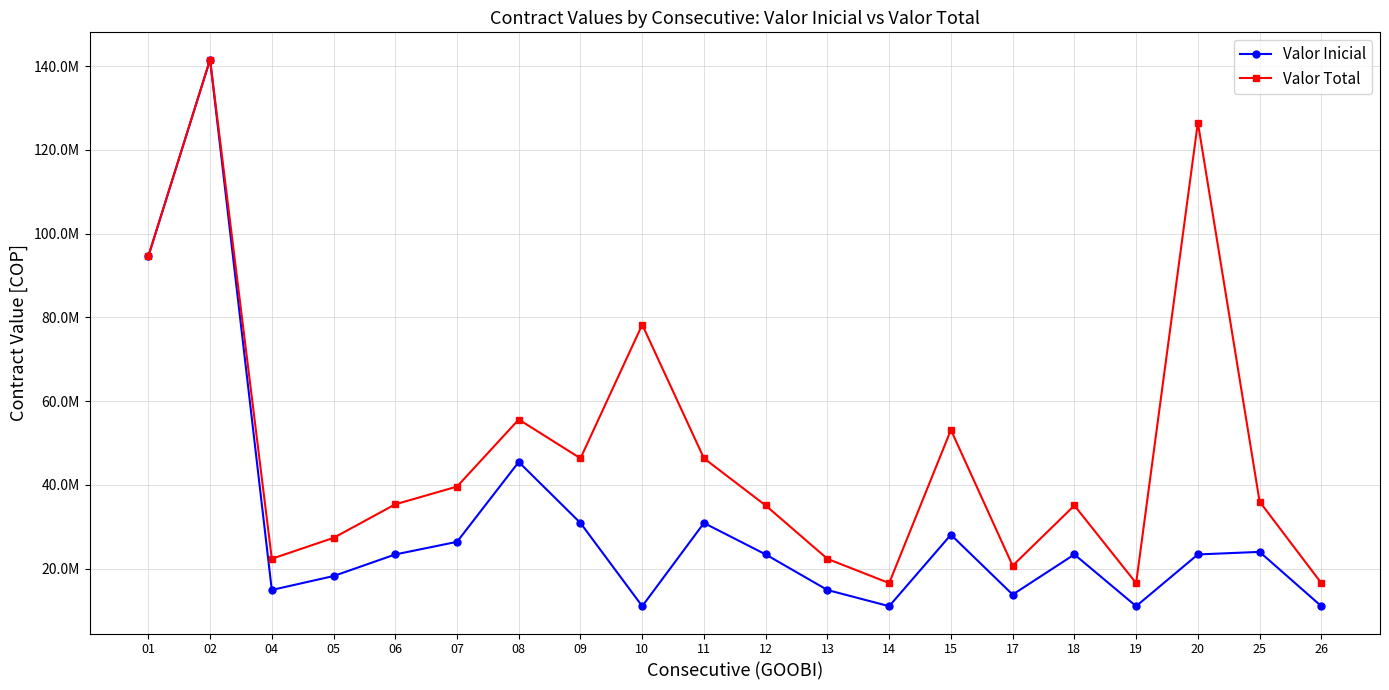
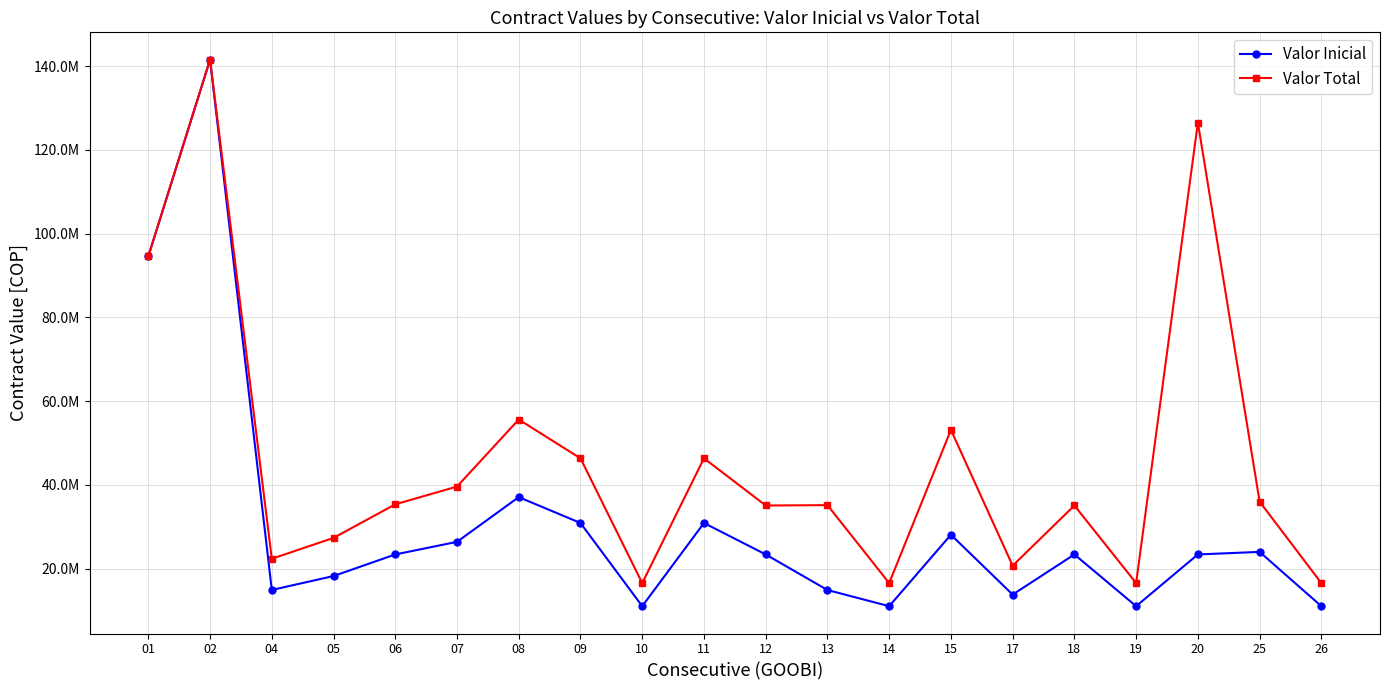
  {
    "Valor Inicial": {
      "04": 15000000,
      "05": 18000000,
      "06": 23000000,
      "07": 26000000,
-     "08": 45000000,
+     "08": 37000000,
      "09": 31000000,
      "10": 11000000,
      "11": 31000000,
      "12": 23000000,
      "13": 15000000,
      "14": 11000000,
      "15": 28000000,
      "17": 14000000,
      "18": 23000000,
      "19": 11000000,
      "20": 23000000,
      "25": 24000000,
      "26": 11000000
    },
    "Valor Total": {
      "04": 22000000,
      "05": 27000000,
      "06": 35000000,
      "07": 40000000,
      "08": 56000000,
      "09": 46000000,
-     "10": 78000000,
+     "10": 17000000,
      "11": 46000000,
      "12": 35000000,
-     "13": 22000000,
+     "13": 35000000,
      "14": 17000000,
      "15": 53000000,
      "17": 21000000,
      "18": 35000000,
      "19": 17000000,
      "20": 127000000,
      "25": 36000000,
      "26": 17000000
    }
  }
